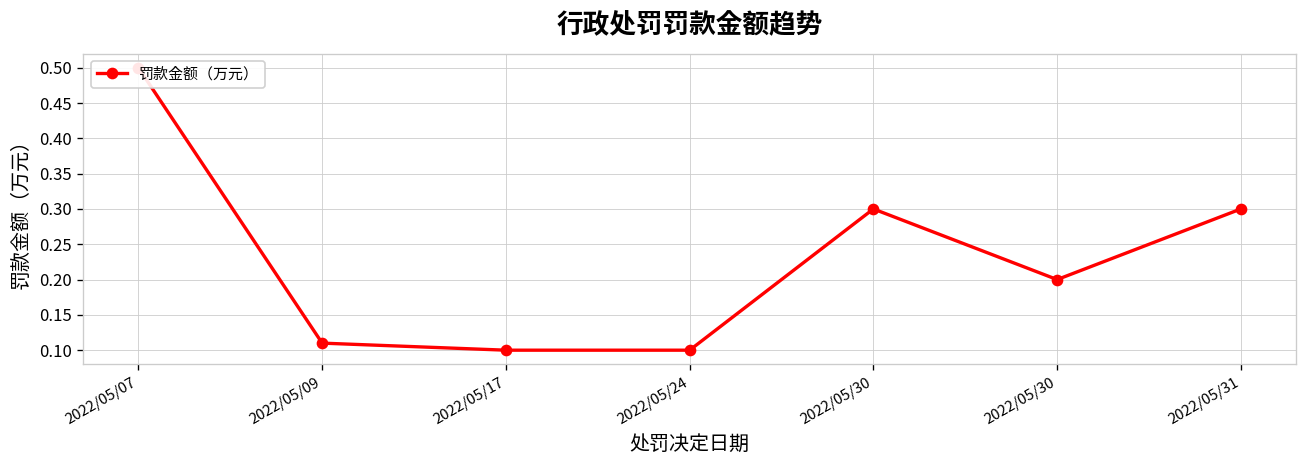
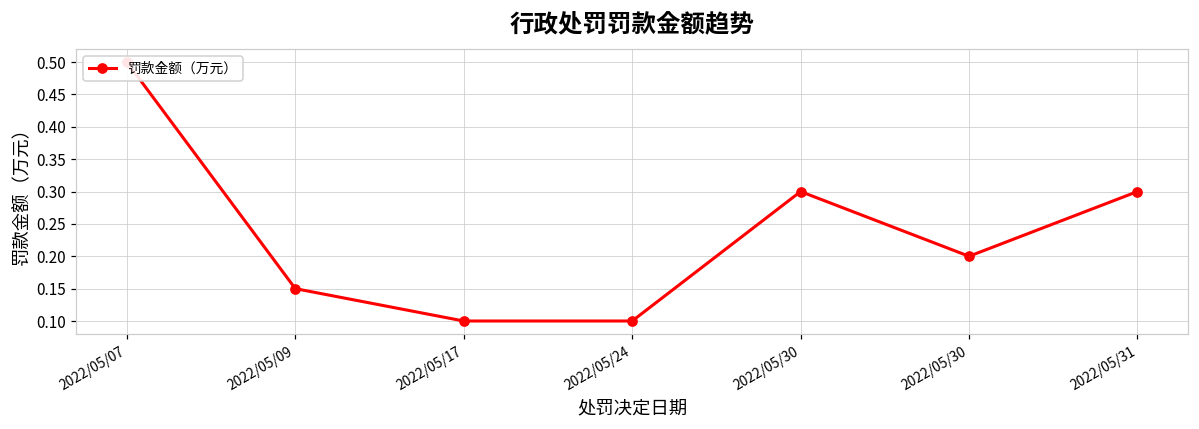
  {
-   "2022/05/09": 0.11,
+   "2022/05/09": 0.15,
    "2022/05/17": 0.10,
    "2022/05/24": 0.10,
    "2022/05/31": 0.30
  }
